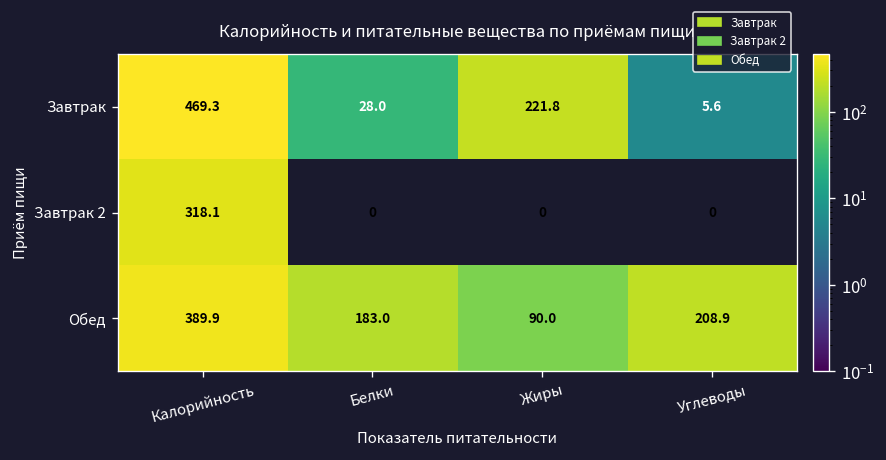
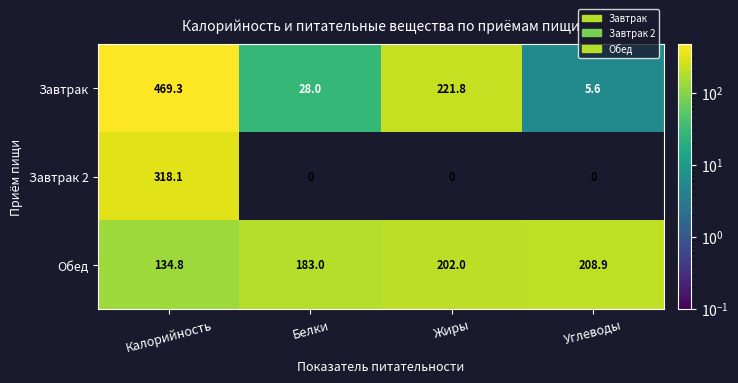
  {
    "Завтрак": {
      "Калорийность": 469.3,
      "Белки": 28.0,
      "Жиры": 221.8,
      "Углеводы": 5.6
    },
    "Завтрак 2": {
      "Калорийность": 318.1
    },
    "Обед": {
-     "Калорийность": 389.9,
+     "Калорийность": 134.8,
      "Белки": 183.0,
-     "Жиры": 90.0,
+     "Жиры": 202.0,
      "Углеводы": 208.9
    }
  }
